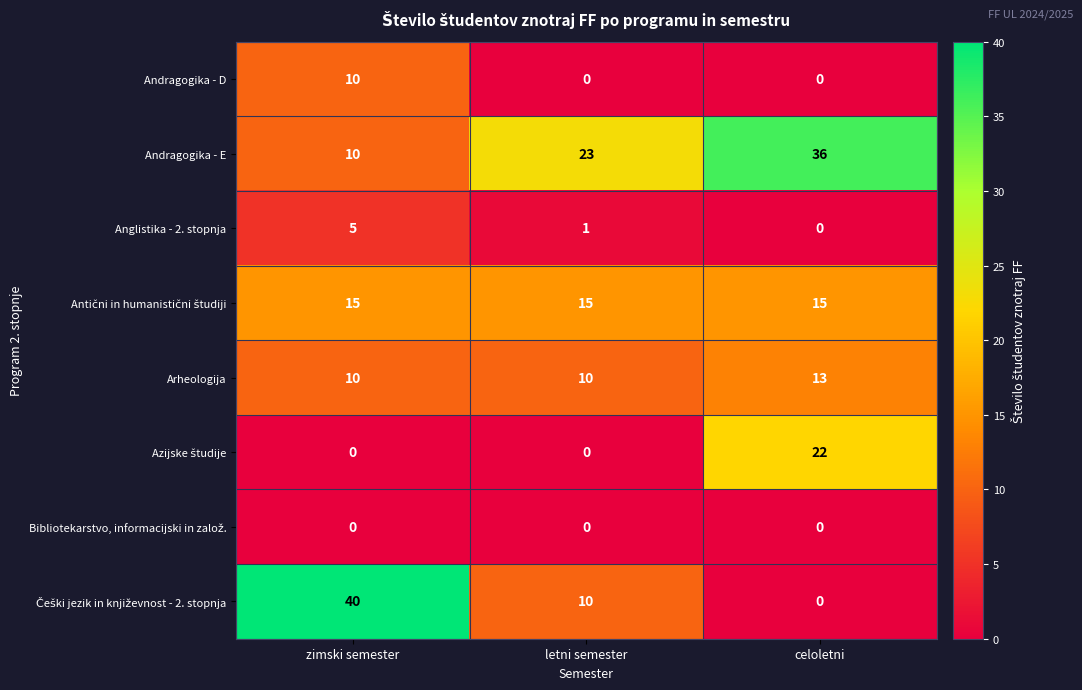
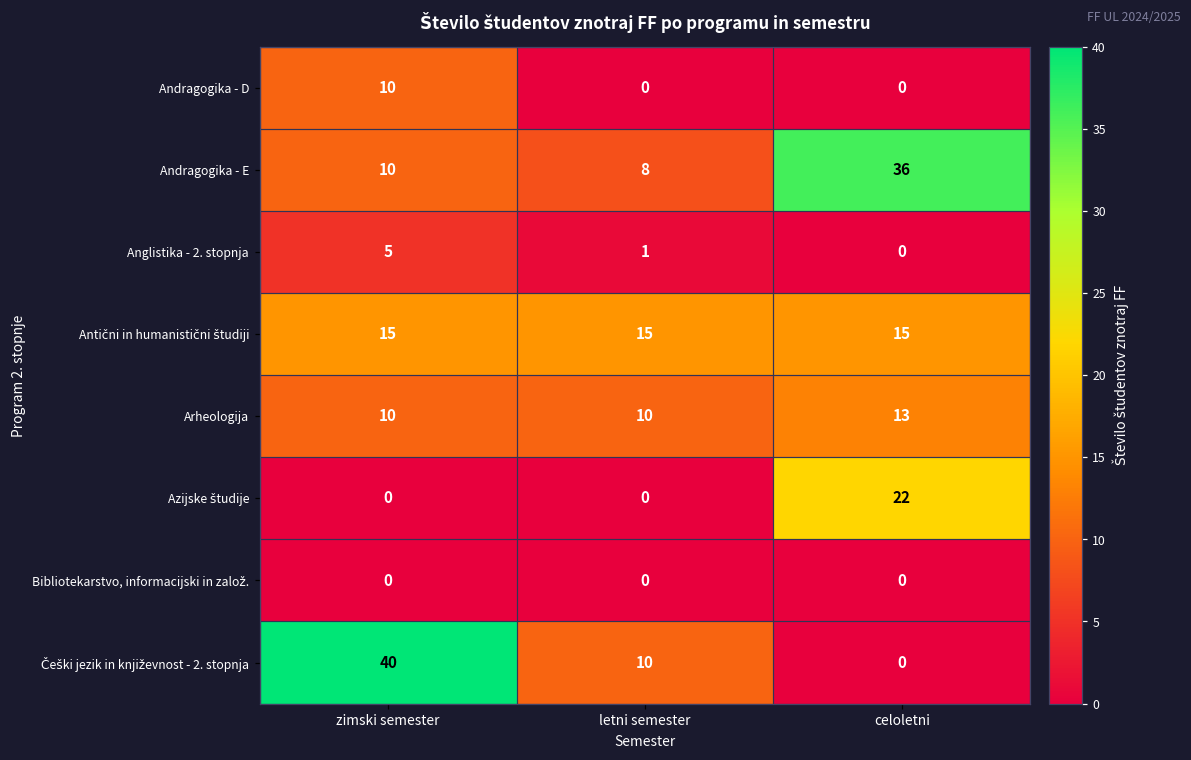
  {
    "Andragogika - D": {
      "zimski semester": 10,
      "letni semester": 0,
      "celoletni": 0
    },
    "Andragogika - E": {
      "zimski semester": 10,
-     "letni semester": 23,
+     "letni semester": 8,
      "celoletni": 36
    },
    "Anglistika - 2. stopnja": {
      "zimski semester": 5,
      "letni semester": 1,
      "celoletni": 0
    },
    "Antični in humanistični študiji": {
      "zimski semester": 15,
      "letni semester": 15,
      "celoletni": 15
    },
    "Arheologija": {
      "zimski semester": 10,
      "letni semester": 10,
      "celoletni": 13
    },
    "Azijske študije": {
      "zimski semester": 0,
      "letni semester": 0,
      "celoletni": 22
    },
    "Bibliotekarstvo, informacijski in založ.": {
      "zimski semester": 0,
      "letni semester": 0,
      "celoletni": 0
    },
    "Češki jezik in književnost - 2. stopnja": {
      "zimski semester": 40,
      "letni semester": 10,
      "celoletni": 0
    }
  }
